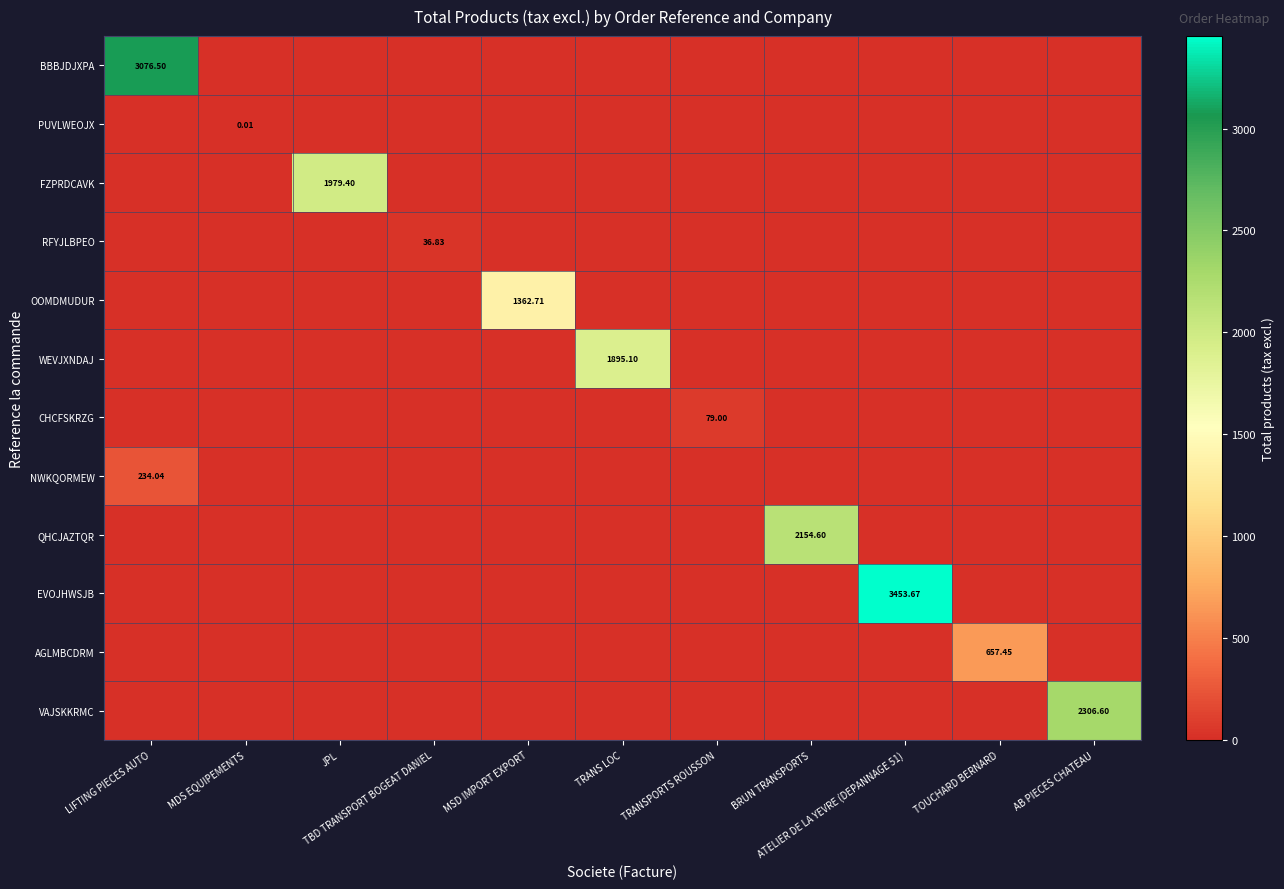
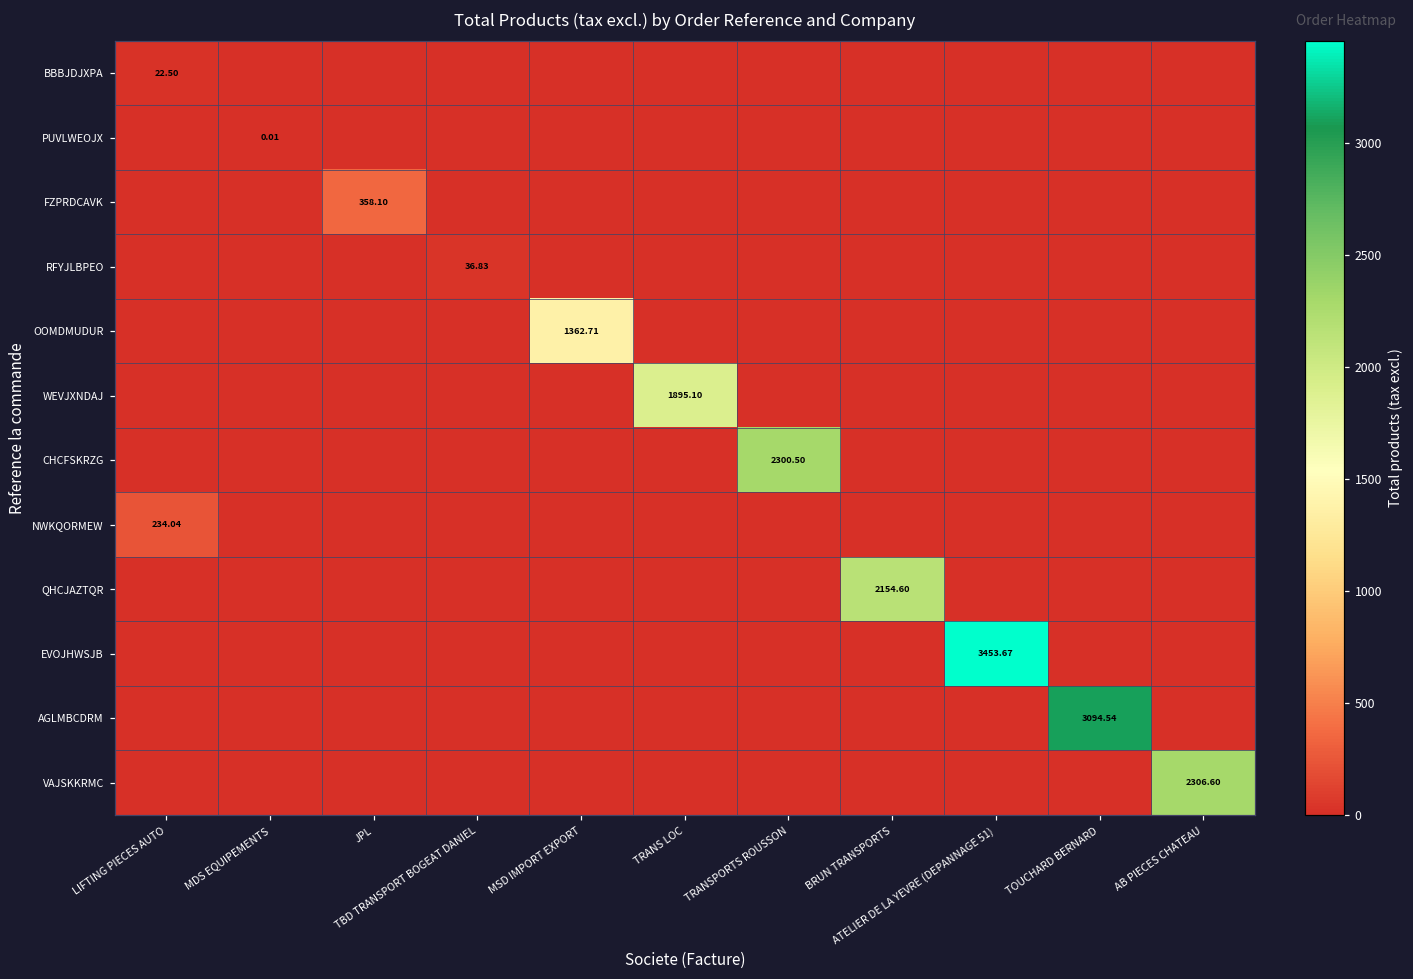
  {
    "BBBJDJXPA": {
-     "LIFTING PIECES AUTO": 3076.50
+     "LIFTING PIECES AUTO": 22.50
    },
    "PUVLWEOJX": {
      "MDS EQUIPEMENTS": 0.01
    },
    "FZPRDCAVK": {
-     "JPL": 1979.40
+     "JPL": 358.10
    },
    "RFYJLBPEO": {
      "TBD TRANSPORT BOGEAT DANIEL": 36.83
    },
    "OOMDMUDUR": {
      "MSD IMPORT EXPORT": 1362.71
    },
    "WEVJXNDAJ": {
      "TRANS LOC": 1895.10
    },
    "CHCFSKRZG": {
-     "TRANSPORTS ROUSSON": 79.00
+     "TRANSPORTS ROUSSON": 2300.50
    },
    "NWKQORMEW": {
      "LIFTING PIECES AUTO": 234.04
    },
    "QHCJAZTQR": {
      "BRUN TRANSPORTS": 2154.60
    },
    "EVOJHWSJB": {
      "ATELIER DE LA YEVRE (DEPANNAGE 51)": 3453.67
    },
    "AGLMBCDRM": {
-     "TOUCHARD BERNARD": 657.45
+     "TOUCHARD BERNARD": 3094.54
    },
    "VAJSKKRMC": {
      "AB PIECES CHATEAU": 2306.60
    }
  }
